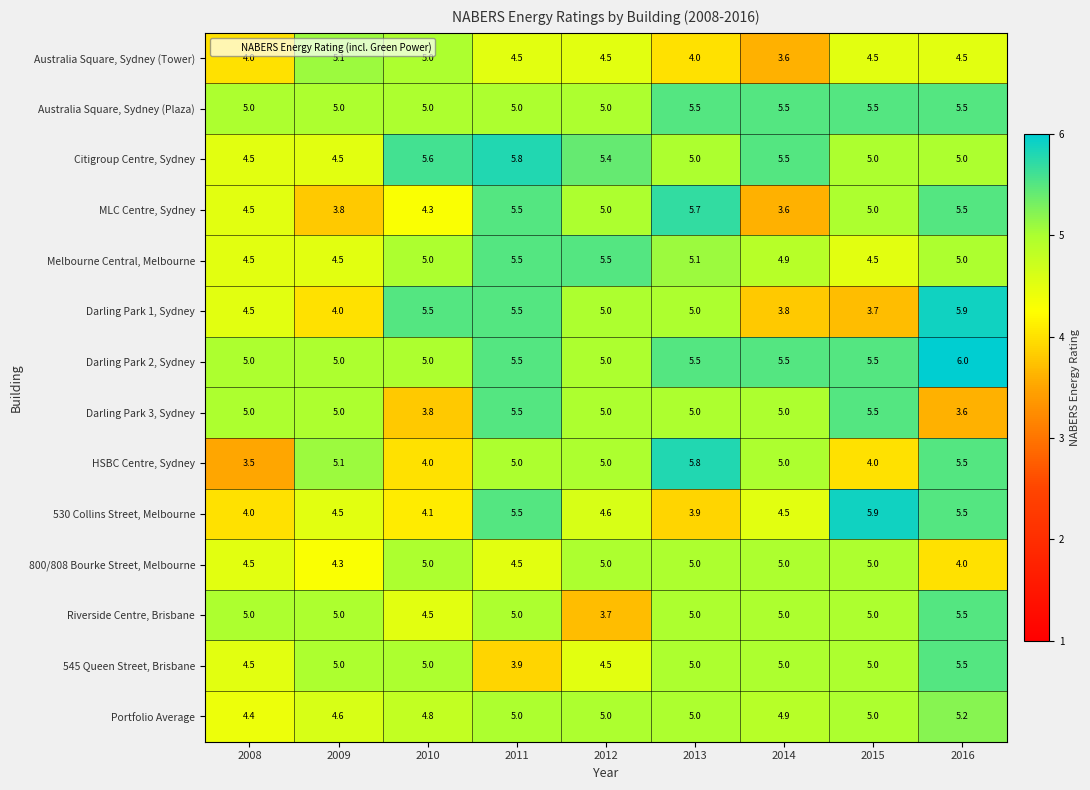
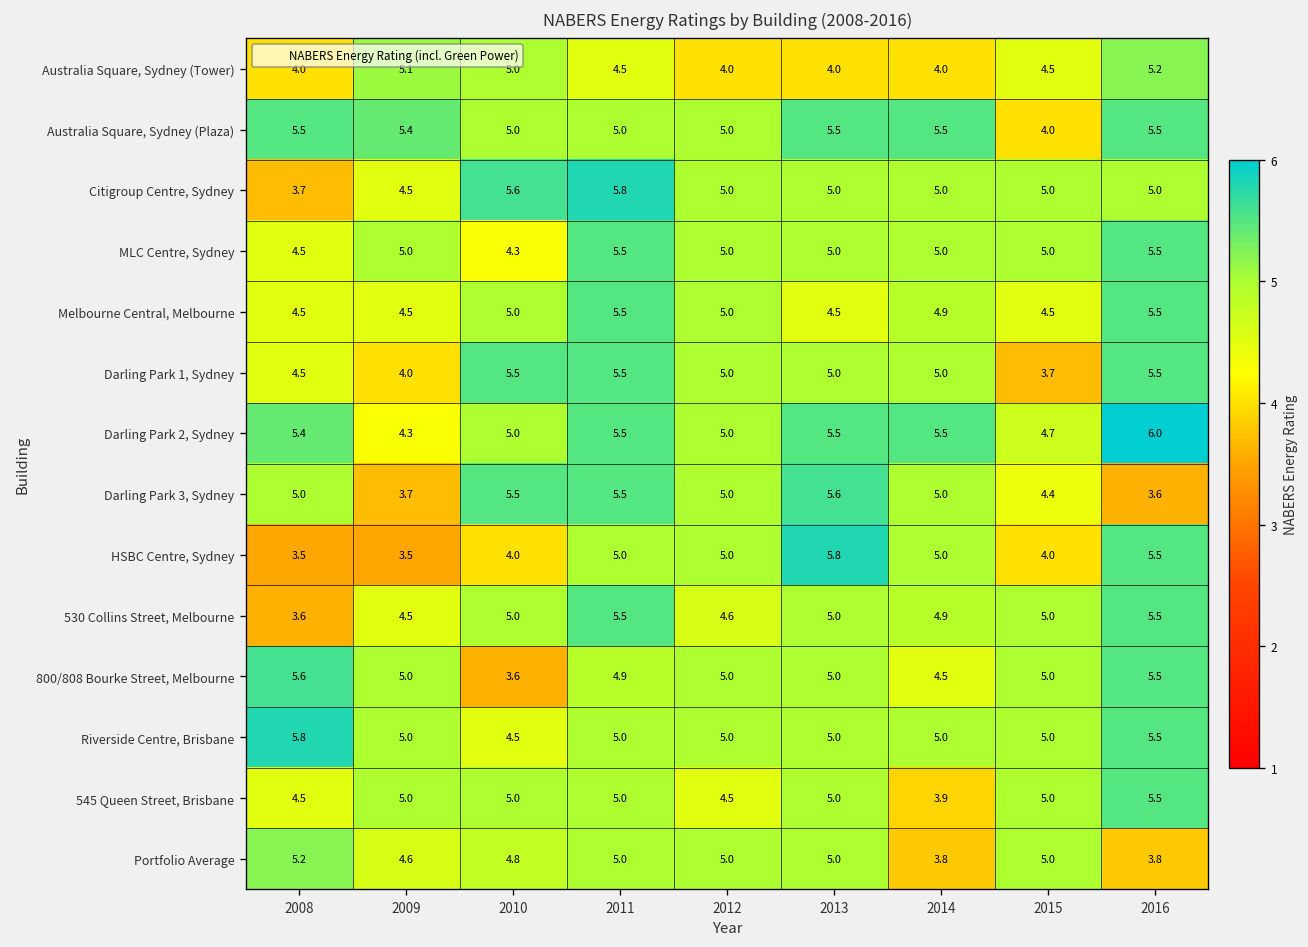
  {
    "Australia Square, Sydney (Tower)": {
      "2011": 4.5,
-     "2012": 4.5,
+     "2012": 4.0,
      "2013": 4.0,
-     "2014": 3.6,
+     "2014": 4.0,
      "2015": 4.5,
-     "2016": 4.5
+     "2016": 5.2
    },
    "Australia Square, Sydney (Plaza)": {
-     "2008": 5.0,
-     "2009": 5.0,
+     "2008": 5.5,
+     "2009": 5.4,
      "2010": 5.0,
      "2011": 5.0,
      "2012": 5.0,
      "2013": 5.5,
      "2014": 5.5,
-     "2015": 5.5,
+     "2015": 4.0,
      "2016": 5.5
    },
    "Citigroup Centre, Sydney": {
-     "2008": 4.5,
+     "2008": 3.7,
      "2009": 4.5,
      "2010": 5.6,
      "2011": 5.8,
-     "2012": 5.4,
+     "2012": 5.0,
      "2013": 5.0,
-     "2014": 5.5,
+     "2014": 5.0,
      "2015": 5.0,
      "2016": 5.0
    },
    "MLC Centre, Sydney": {
      "2008": 4.5,
-     "2009": 3.8,
+     "2009": 5.0,
      "2010": 4.3,
      "2011": 5.5,
      "2012": 5.0,
-     "2013": 5.7,
-     "2014": 3.6,
+     "2013": 5.0,
+     "2014": 5.0,
      "2015": 5.0,
      "2016": 5.5
    },
    "Melbourne Central, Melbourne": {
      "2008": 4.5,
      "2009": 4.5,
      "2010": 5.0,
      "2011": 5.5,
-     "2012": 5.5,
-     "2013": 5.1,
+     "2012": 5.0,
+     "2013": 4.5,
      "2014": 4.9,
      "2015": 4.5,
-     "2016": 5.0
+     "2016": 5.5
    },
    "Darling Park 1, Sydney": {
      "2008": 4.5,
      "2009": 4.0,
      "2010": 5.5,
      "2011": 5.5,
      "2012": 5.0,
      "2013": 5.0,
-     "2014": 3.8,
+     "2014": 5.0,
      "2015": 3.7,
-     "2016": 5.9
+     "2016": 5.5
    },
    "Darling Park 2, Sydney": {
-     "2008": 5.0,
-     "2009": 5.0,
+     "2008": 5.4,
+     "2009": 4.3,
      "2010": 5.0,
      "2011": 5.5,
      "2012": 5.0,
      "2013": 5.5,
      "2014": 5.5,
-     "2015": 5.5,
+     "2015": 4.7,
      "2016": 6.0
    },
    "Darling Park 3, Sydney": {
      "2008": 5.0,
-     "2009": 5.0,
-     "2010": 3.8,
+     "2009": 3.7,
+     "2010": 5.5,
      "2011": 5.5,
      "2012": 5.0,
-     "2013": 5.0,
+     "2013": 5.6,
      "2014": 5.0,
-     "2015": 5.5,
+     "2015": 4.4,
      "2016": 3.6
    },
    "HSBC Centre, Sydney": {
      "2008": 3.5,
-     "2009": 5.1,
+     "2009": 3.5,
      "2010": 4.0,
      "2011": 5.0,
      "2012": 5.0,
      "2013": 5.8,
      "2014": 5.0,
      "2015": 4.0,
      "2016": 5.5
    },
    "530 Collins Street, Melbourne": {
-     "2008": 4.0,
+     "2008": 3.6,
      "2009": 4.5,
-     "2010": 4.1,
+     "2010": 5.0,
      "2011": 5.5,
      "2012": 4.6,
-     "2013": 3.9,
-     "2014": 4.5,
-     "2015": 5.9,
+     "2013": 5.0,
+     "2014": 4.9,
+     "2015": 5.0,
      "2016": 5.5
    },
    "800/808 Bourke Street, Melbourne": {
-     "2008": 4.5,
-     "2009": 4.3,
-     "2010": 5.0,
-     "2011": 4.5,
+     "2008": 5.6,
+     "2009": 5.0,
+     "2010": 3.6,
+     "2011": 4.9,
      "2012": 5.0,
      "2013": 5.0,
-     "2014": 5.0,
+     "2014": 4.5,
      "2015": 5.0,
-     "2016": 4.0
+     "2016": 5.5
    },
    "Riverside Centre, Brisbane": {
-     "2008": 5.0,
+     "2008": 5.8,
      "2009": 5.0,
      "2010": 4.5,
      "2011": 5.0,
-     "2012": 3.7,
+     "2012": 5.0,
      "2013": 5.0,
      "2014": 5.0,
      "2015": 5.0,
      "2016": 5.5
    },
    "545 Queen Street, Brisbane": {
      "2008": 4.5,
      "2009": 5.0,
      "2010": 5.0,
-     "2011": 3.9,
+     "2011": 5.0,
      "2012": 4.5,
      "2013": 5.0,
-     "2014": 5.0,
+     "2014": 3.9,
      "2015": 5.0,
      "2016": 5.5
    },
    "Portfolio Average": {
-     "2008": 4.4,
+     "2008": 5.2,
      "2009": 4.6,
      "2010": 4.8,
      "2011": 5.0,
      "2012": 5.0,
      "2013": 5.0,
-     "2014": 4.9,
+     "2014": 3.8,
      "2015": 5.0,
-     "2016": 5.2
+     "2016": 3.8
    }
  }
